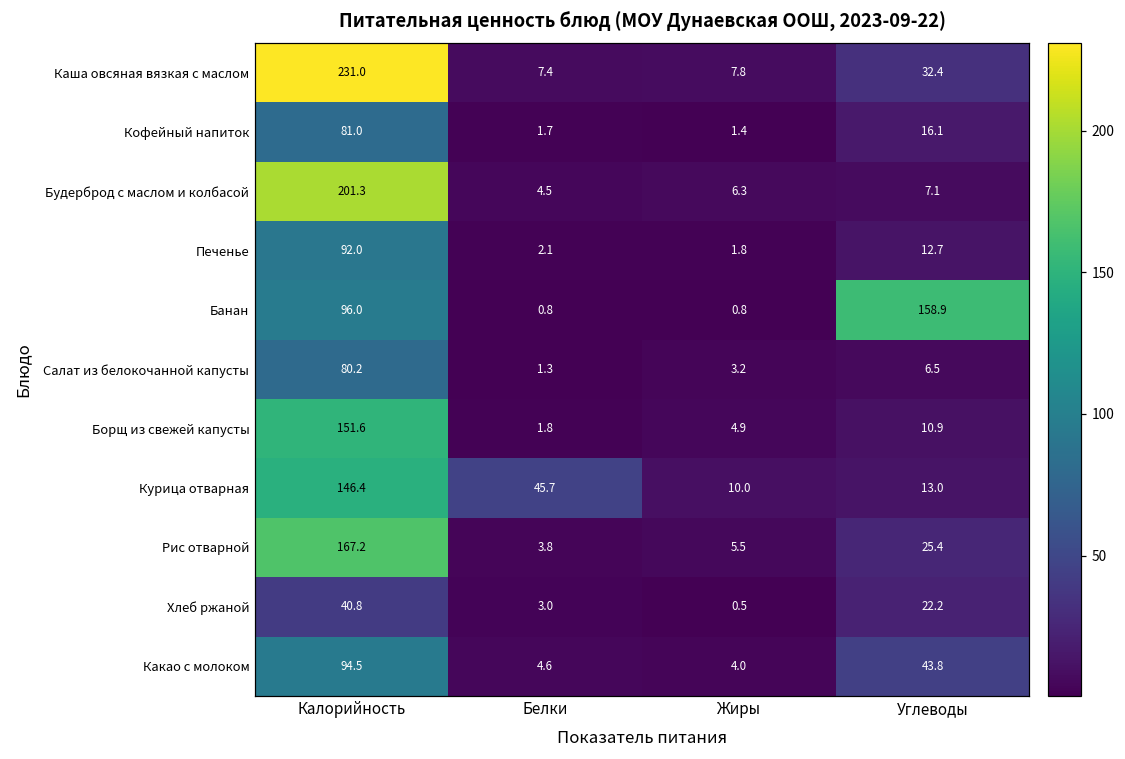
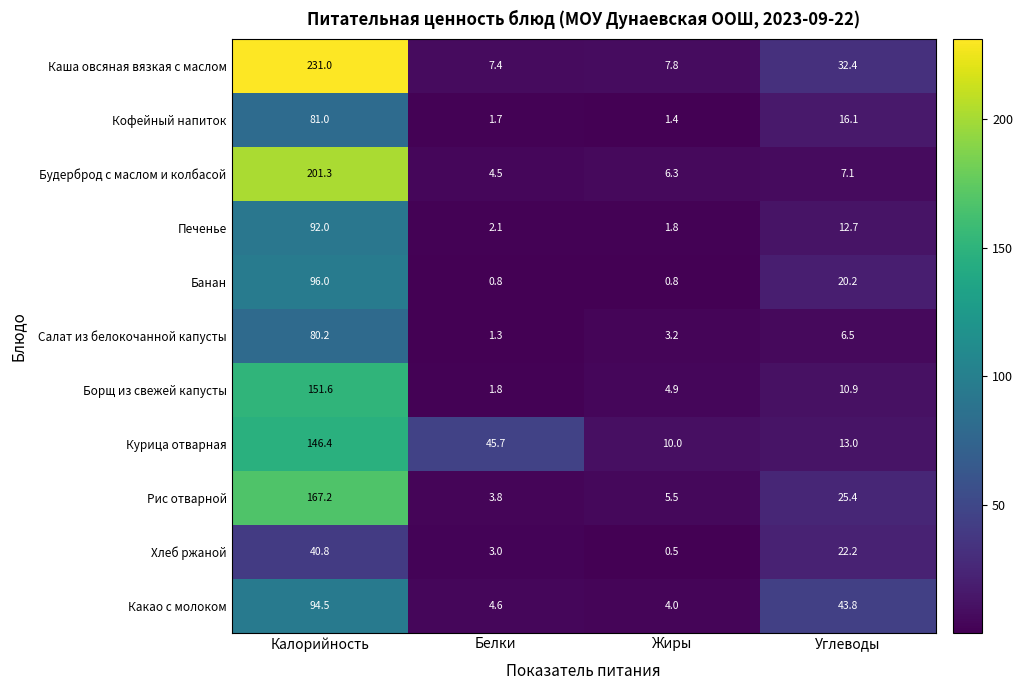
  {
    "Каша овсяная вязкая с маслом": {
      "Калорийность": 231.0,
      "Белки": 7.4,
      "Жиры": 7.8,
      "Углеводы": 32.4
    },
    "Кофейный напиток": {
      "Калорийность": 81.0,
      "Белки": 1.7,
      "Жиры": 1.4,
      "Углеводы": 16.1
    },
    "Будерброд с маслом и колбасой": {
      "Калорийность": 201.3,
      "Белки": 4.5,
      "Жиры": 6.3,
      "Углеводы": 7.1
    },
    "Печенье": {
      "Калорийность": 92.0,
      "Белки": 2.1,
      "Жиры": 1.8,
      "Углеводы": 12.7
    },
    "Банан": {
      "Калорийность": 96.0,
      "Белки": 0.8,
      "Жиры": 0.8,
-     "Углеводы": 158.9
+     "Углеводы": 20.2
    },
    "Салат из белокочанной капусты": {
      "Калорийность": 80.2,
      "Белки": 1.3,
      "Жиры": 3.2,
      "Углеводы": 6.5
    },
    "Борщ из свежей капусты": {
      "Калорийность": 151.6,
      "Белки": 1.8,
      "Жиры": 4.9,
      "Углеводы": 10.9
    },
    "Курица отварная": {
      "Калорийность": 146.4,
      "Белки": 45.7,
      "Жиры": 10.0,
      "Углеводы": 13.0
    },
    "Рис отварной": {
      "Калорийность": 167.2,
      "Белки": 3.8,
      "Жиры": 5.5,
      "Углеводы": 25.4
    },
    "Хлеб ржаной": {
      "Калорийность": 40.8,
      "Белки": 3.0,
      "Жиры": 0.5,
      "Углеводы": 22.2
    },
    "Какао с молоком": {
      "Калорийность": 94.5,
      "Белки": 4.6,
      "Жиры": 4.0,
      "Углеводы": 43.8
    }
  }
